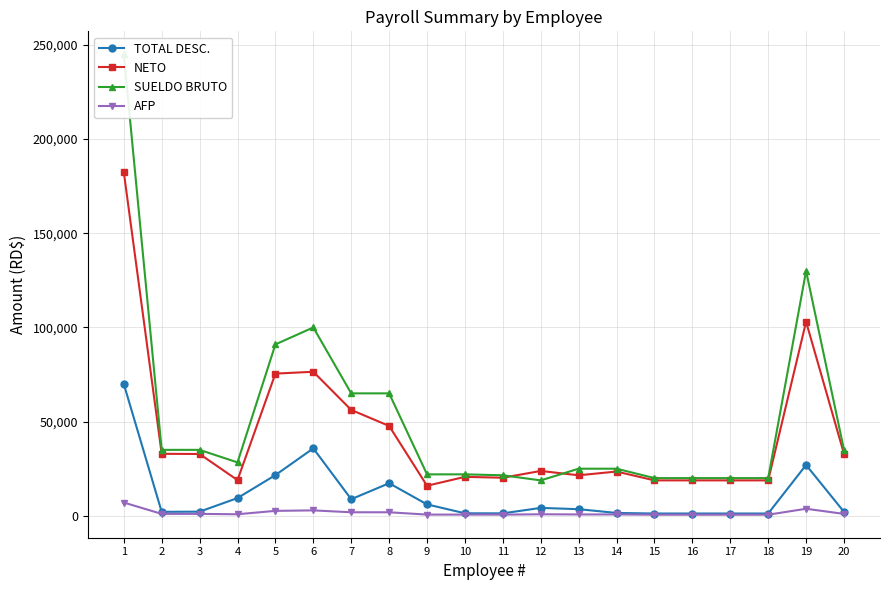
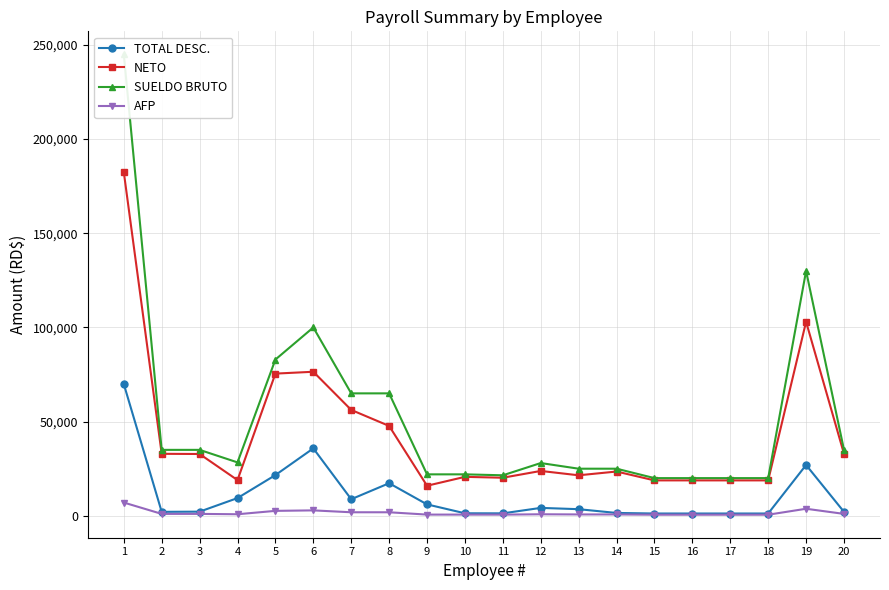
  {
    "TOTAL DESC.": {
      "1": "70,000",
      "4": "9,000",
      "5": "22,000",
      "6": "36,000",
      "7": "9,000",
      "8": "17,000",
      "9": "6,000",
      "12": "4,000",
      "13": "4,000",
      "19": "27,000"
    },
    "NETO": {
      "1": "183,000",
      "2": "33,000",
      "3": "33,000",
      "4": "19,000",
      "5": "75,000",
      "6": "76,000",
      "7": "56,000",
      "8": "48,000",
      "9": "16,000",
      "12": "24,000",
      "13": "21,000",
      "14": "23,000",
      "19": "103,000",
      "20": "33,000"
    },
    "SUELDO BRUTO": {
      "2": "35,000",
      "3": "35,000",
      "4": "28,000",
-     "5": "91,000",
+     "5": "83,000",
      "6": "100,000",
      "7": "65,000",
      "8": "65,000",
      "9": "22,000",
-     "12": "19,000",
+     "12": "28,000",
      "13": "25,000",
      "14": "25,000",
      "19": "130,000",
      "20": "35,000"
    },
    "AFP": {
      "1": "7,000",
      "4": "1,000",
      "5": "3,000",
      "6": "3,000",
      "7": "2,000",
      "8": "2,000",
      "9": "1,000",
      "12": "1,000",
      "13": "1,000",
      "19": "4,000"
    }
  }
